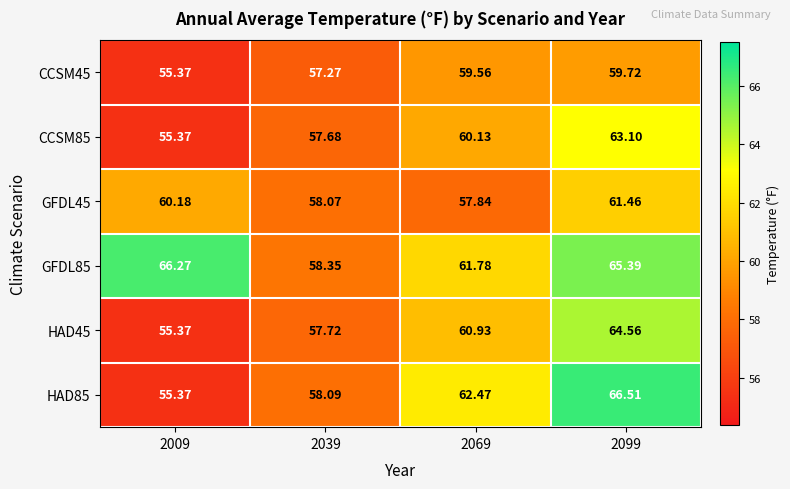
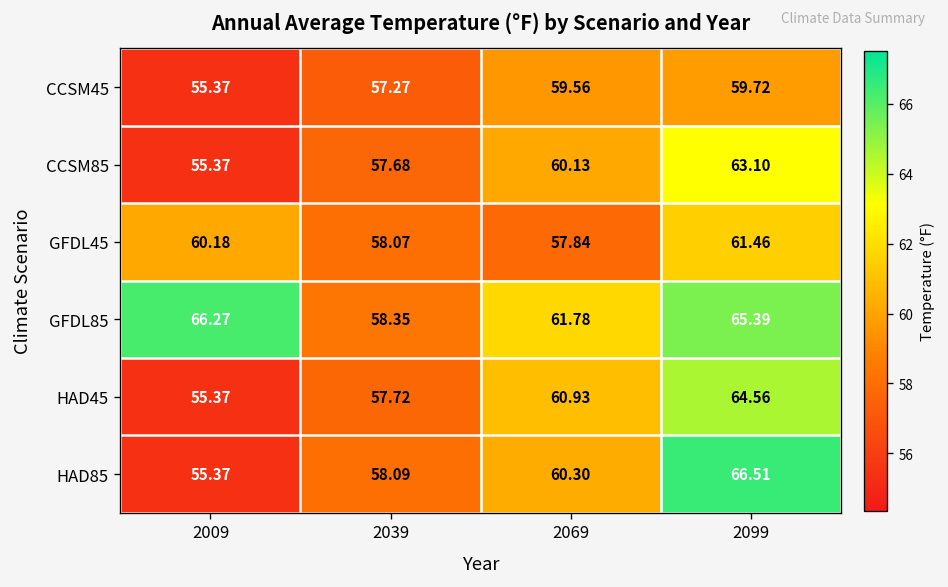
  {
    "CCSM45": {
      "2009": 55.37,
      "2039": 57.27,
      "2069": 59.56,
      "2099": 59.72
    },
    "CCSM85": {
      "2009": 55.37,
      "2039": 57.68,
      "2069": 60.13,
      "2099": 63.10
    },
    "GFDL45": {
      "2009": 60.18,
      "2039": 58.07,
      "2069": 57.84,
      "2099": 61.46
    },
    "GFDL85": {
      "2009": 66.27,
      "2039": 58.35,
      "2069": 61.78,
      "2099": 65.39
    },
    "HAD45": {
      "2009": 55.37,
      "2039": 57.72,
      "2069": 60.93,
      "2099": 64.56
    },
    "HAD85": {
      "2009": 55.37,
      "2039": 58.09,
-     "2069": 62.47,
+     "2069": 60.30,
      "2099": 66.51
    }
  }
